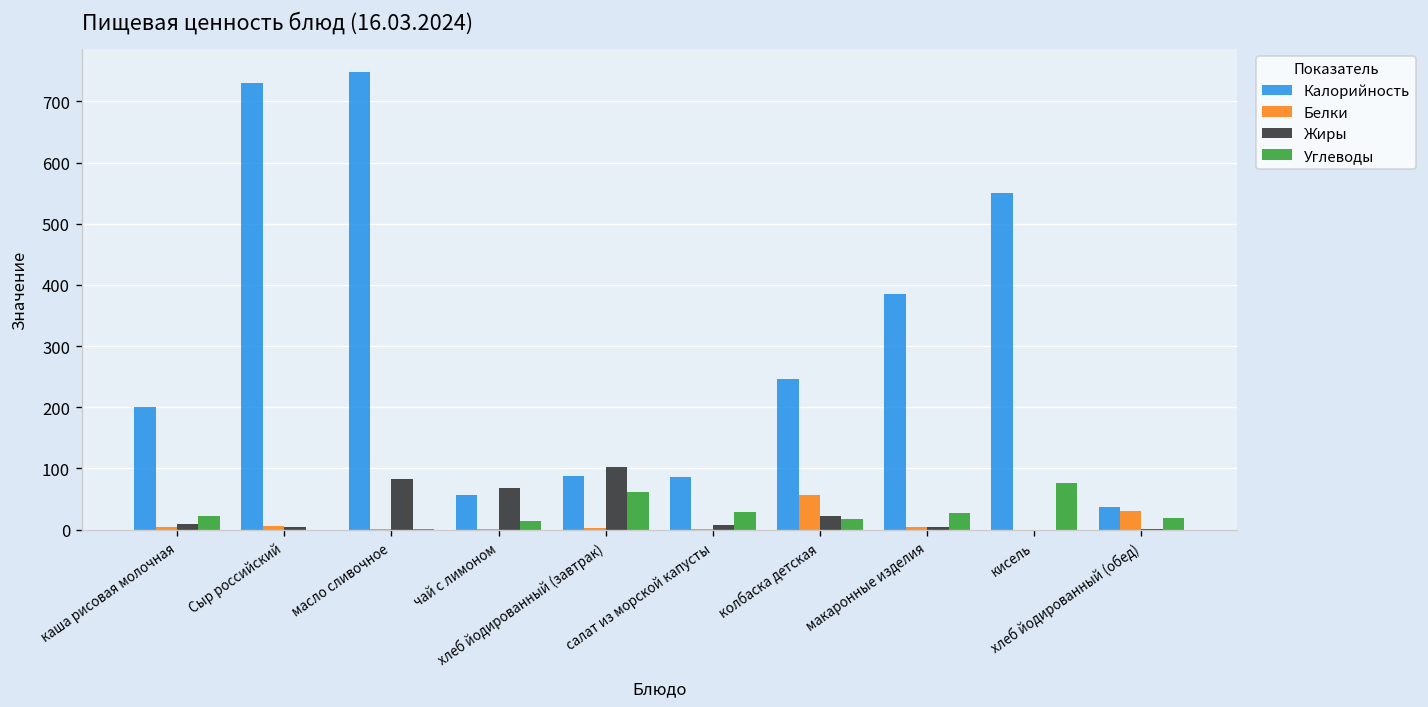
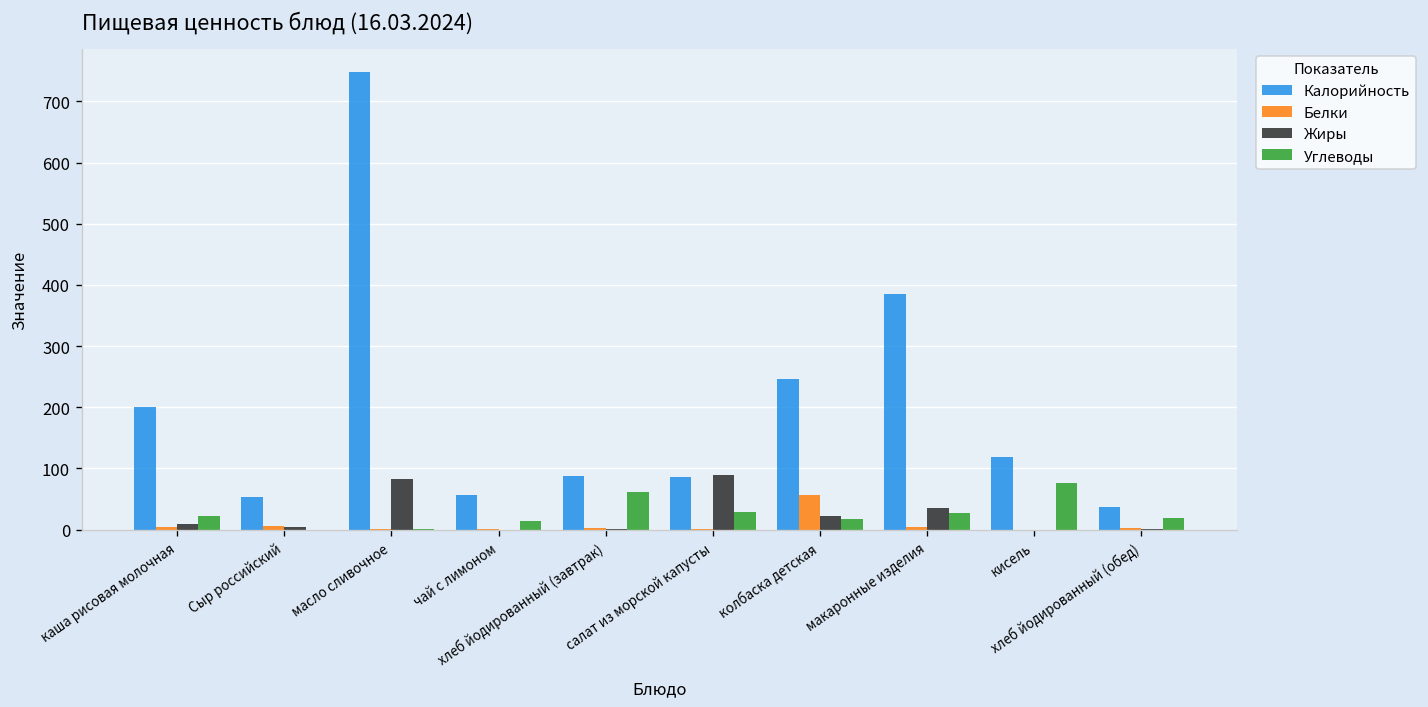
  {
    "Калорийность": {
      "каша рисовая молочная": 200,
-     "Сыр российский": 730,
+     "Сыр российский": 50,
      "масло сливочное": 750,
      "чай с лимоном": 60,
      "хлеб йодированный (завтрак)": 90,
      "салат из морской капусты": 90,
      "колбаска детская": 250,
      "макаронные изделия": 390,
-     "кисель": 550,
+     "кисель": 120,
      "хлеб йодированный (обед)": 40
    },
    "Белки": {
      "Сыр российский": 10,
      "колбаска детская": 60,
      "кисель": 0,
-     "хлеб йодированный (обед)": 30
+     "хлеб йодированный (обед)": 0
    },
    "Жиры": {
      "каша рисовая молочная": 10,
      "масло сливочное": 80,
-     "чай с лимоном": 70,
-     "хлеб йодированный (завтрак)": 100,
-     "салат из морской капусты": 10,
+     "чай с лимоном": 0,
+     "хлеб йодированный (завтрак)": 0,
+     "салат из морской капусты": 90,
      "колбаска детская": 20,
-     "макаронные изделия": 0,
+     "макаронные изделия": 30,
      "кисель": 0
    },
    "Углеводы": {
      "каша рисовая молочная": 20,
      "Сыр российский": 0,
      "чай с лимоном": 10,
      "хлеб йодированный (завтрак)": 60,
      "салат из морской капусты": 30,
      "колбаска детская": 20,
      "макаронные изделия": 30,
      "кисель": 80,
      "хлеб йодированный (обед)": 20
    }
  }
